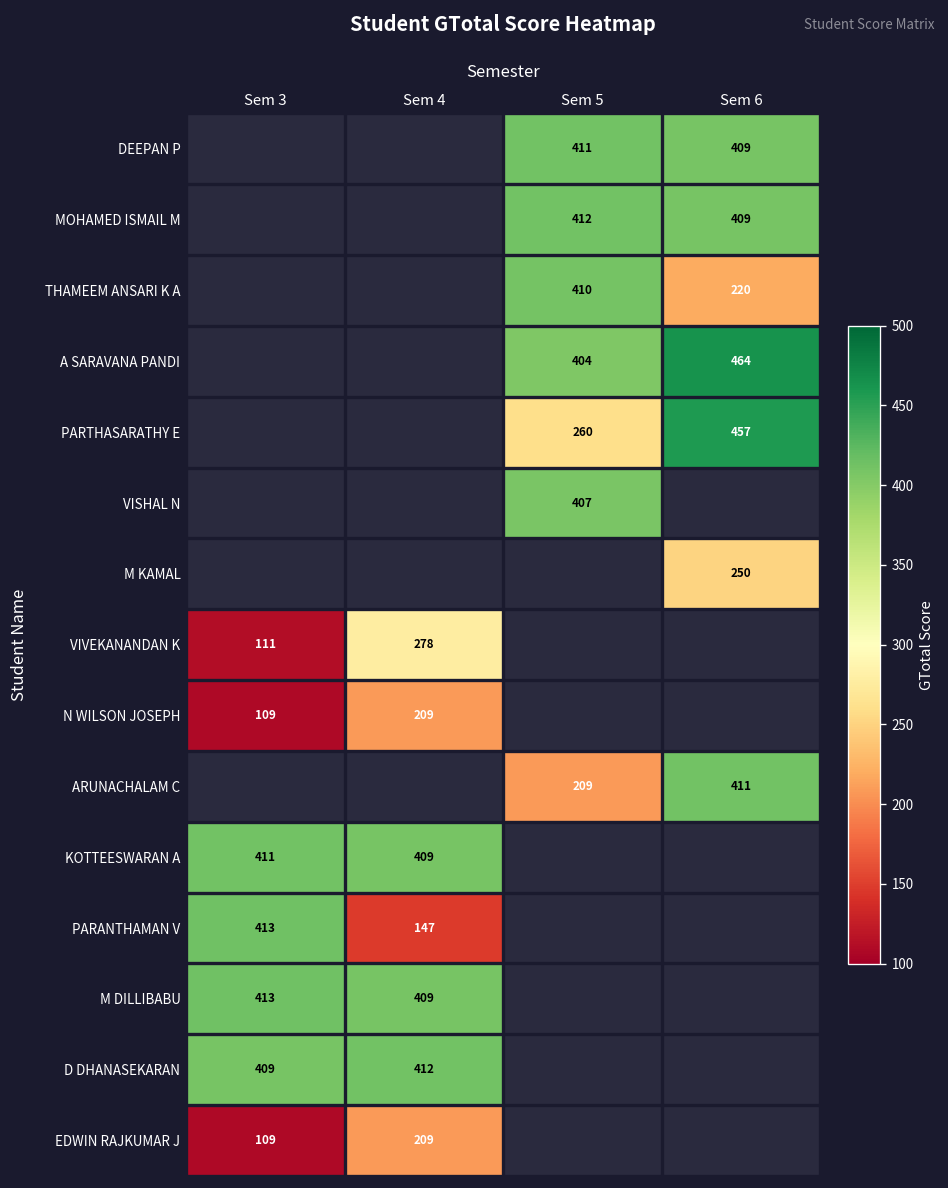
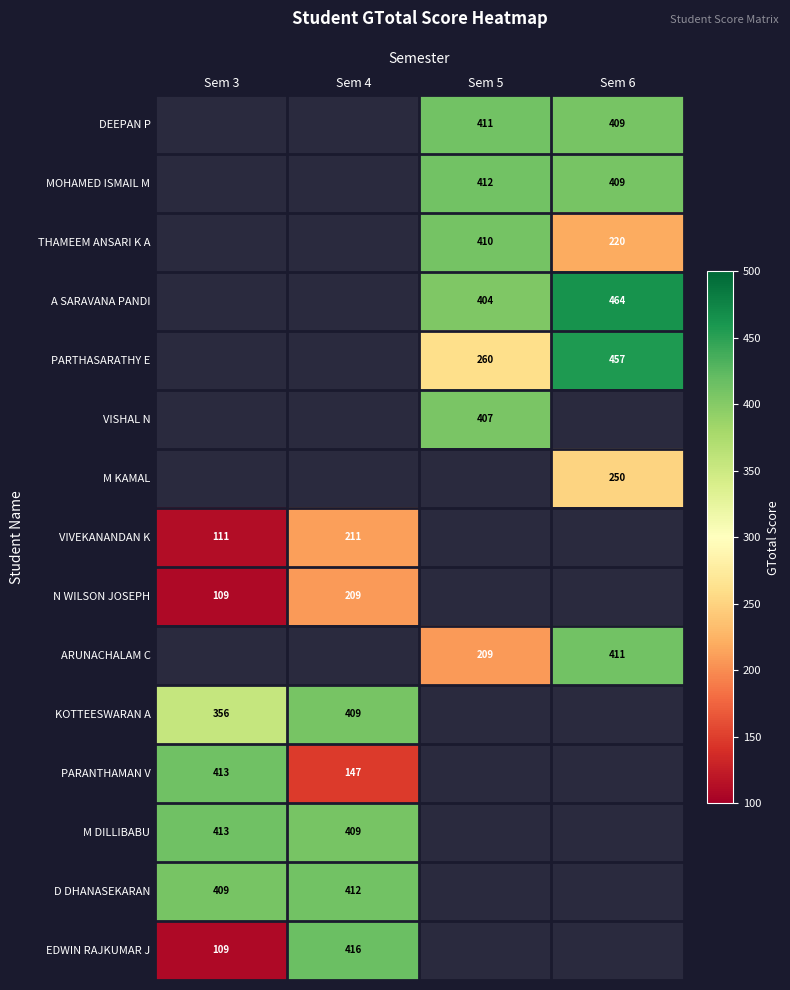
  {
    "DEEPAN P": {
      "Sem 5": 411,
      "Sem 6": 409
    },
    "MOHAMED ISMAIL M": {
      "Sem 5": 412,
      "Sem 6": 409
    },
    "THAMEEM ANSARI K A": {
      "Sem 5": 410,
      "Sem 6": 220
    },
    "A SARAVANA PANDI": {
      "Sem 5": 404,
      "Sem 6": 464
    },
    "PARTHASARATHY E": {
      "Sem 5": 260,
      "Sem 6": 457
    },
    "VISHAL N": {
      "Sem 5": 407
    },
    "M KAMAL": {
      "Sem 6": 250
    },
    "VIVEKANANDAN K": {
      "Sem 3": 111,
-     "Sem 4": 278
+     "Sem 4": 211
    },
    "N WILSON JOSEPH": {
      "Sem 3": 109,
      "Sem 4": 209
    },
    "ARUNACHALAM C": {
      "Sem 5": 209,
      "Sem 6": 411
    },
    "KOTTEESWARAN A": {
-     "Sem 3": 411,
+     "Sem 3": 356,
      "Sem 4": 409
    },
    "PARANTHAMAN V": {
      "Sem 3": 413,
      "Sem 4": 147
    },
    "M DILLIBABU": {
      "Sem 3": 413,
      "Sem 4": 409
    },
    "D DHANASEKARAN": {
      "Sem 3": 409,
      "Sem 4": 412
    },
    "EDWIN RAJKUMAR J": {
      "Sem 3": 109,
-     "Sem 4": 209
+     "Sem 4": 416
    }
  }
